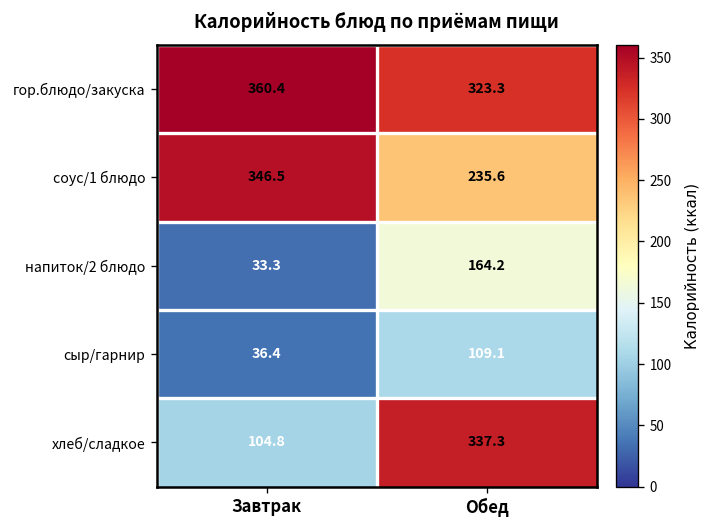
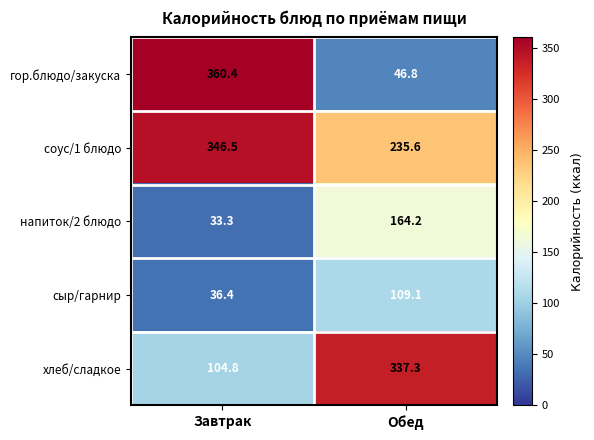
  {
    "гор.блюдо/закуска": {
      "Завтрак": 360.4,
-     "Обед": 323.3
+     "Обед": 46.8
    },
    "соус/1 блюдо": {
      "Завтрак": 346.5,
      "Обед": 235.6
    },
    "напиток/2 блюдо": {
      "Завтрак": 33.3,
      "Обед": 164.2
    },
    "сыр/гарнир": {
      "Завтрак": 36.4,
      "Обед": 109.1
    },
    "хлеб/сладкое": {
      "Завтрак": 104.8,
      "Обед": 337.3
    }
  }
